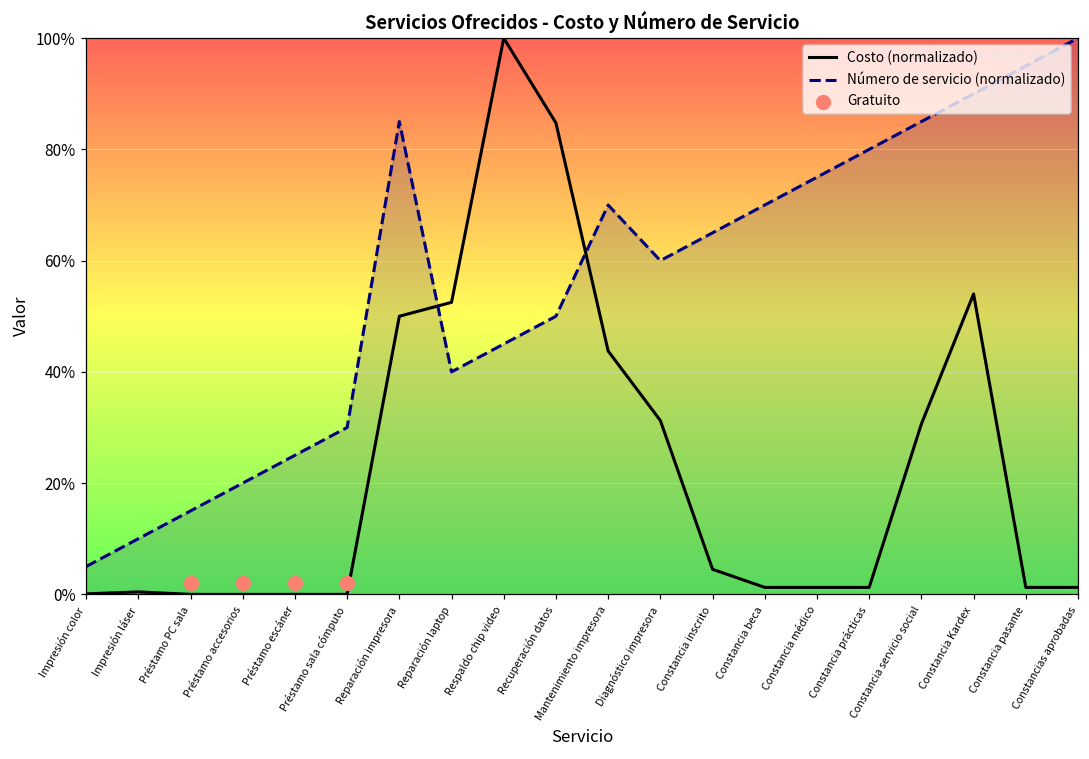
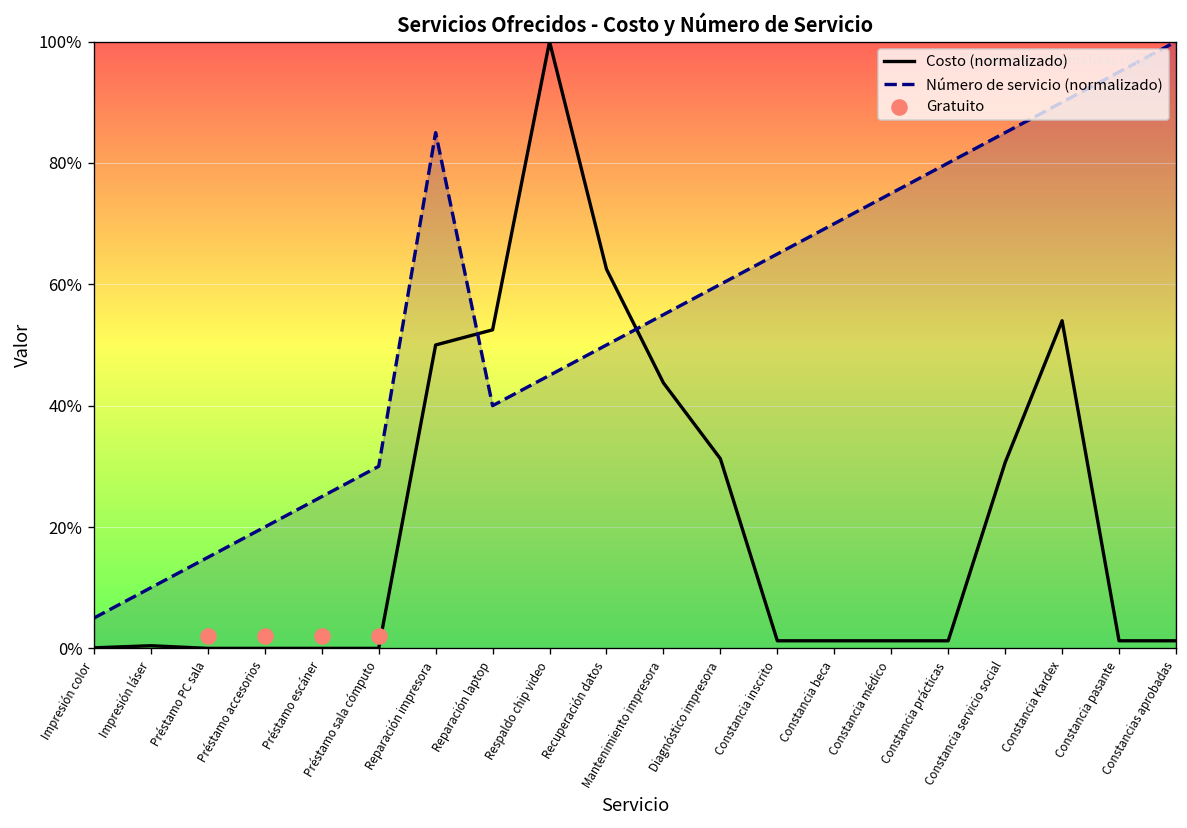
  {
    "Costo (normalizado)": {
      "Impresión color": "0%",
      "Impresión láser": "0%",
      "Préstamo PC sala": "0%",
      "Préstamo accesorios": "0%",
      "Préstamo escáner": "0%",
      "Préstamo sala cómputo": "0%",
      "Reparación impresora": "50%",
      "Reparación laptop": "53%",
      "Respaldo chip video": "100%",
-     "Recuperación datos": "85%",
+     "Recuperación datos": "63%",
      "Mantenimiento impresora": "44%",
      "Diagnóstico impresora": "31%",
-     "Constancia inscrito": "5%",
+     "Constancia inscrito": "1%",
      "Constancia beca": "1%",
      "Constancia médico": "1%",
      "Constancia prácticas": "1%",
      "Constancia servicio social": "31%",
      "Constancia Kardex": "54%",
      "Constancia pasante": "1%",
      "Constancias aprobadas": "1%"
    },
    "Número de servicio (normalizado)": {
      "Impresión color": "5%",
      "Impresión láser": "10%",
      "Préstamo PC sala": "15%",
      "Préstamo accesorios": "20%",
      "Préstamo escáner": "25%",
      "Préstamo sala cómputo": "30%",
      "Reparación impresora": "85%",
      "Reparación laptop": "40%",
      "Respaldo chip video": "45%",
      "Recuperación datos": "50%",
-     "Mantenimiento impresora": "70%",
+     "Mantenimiento impresora": "55%",
      "Diagnóstico impresora": "60%",
      "Constancia inscrito": "65%",
      "Constancia beca": "70%",
      "Constancia médico": "75%",
      "Constancia prácticas": "80%",
      "Constancia servicio social": "85%",
      "Constancias aprobadas": "100%"
    }
  }
